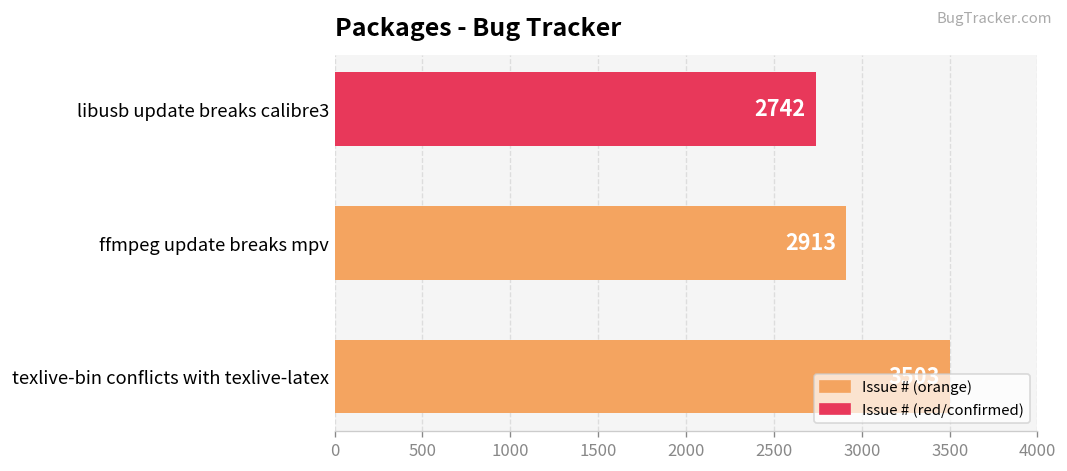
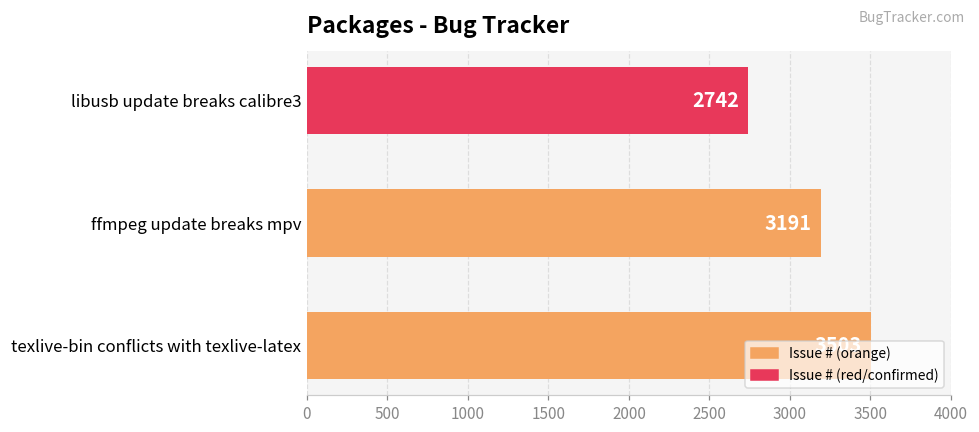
  {
    "libusb update breaks calibre3": 2742,
-   "ffmpeg update breaks mpv": 2913
+   "ffmpeg update breaks mpv": 3191
  }
